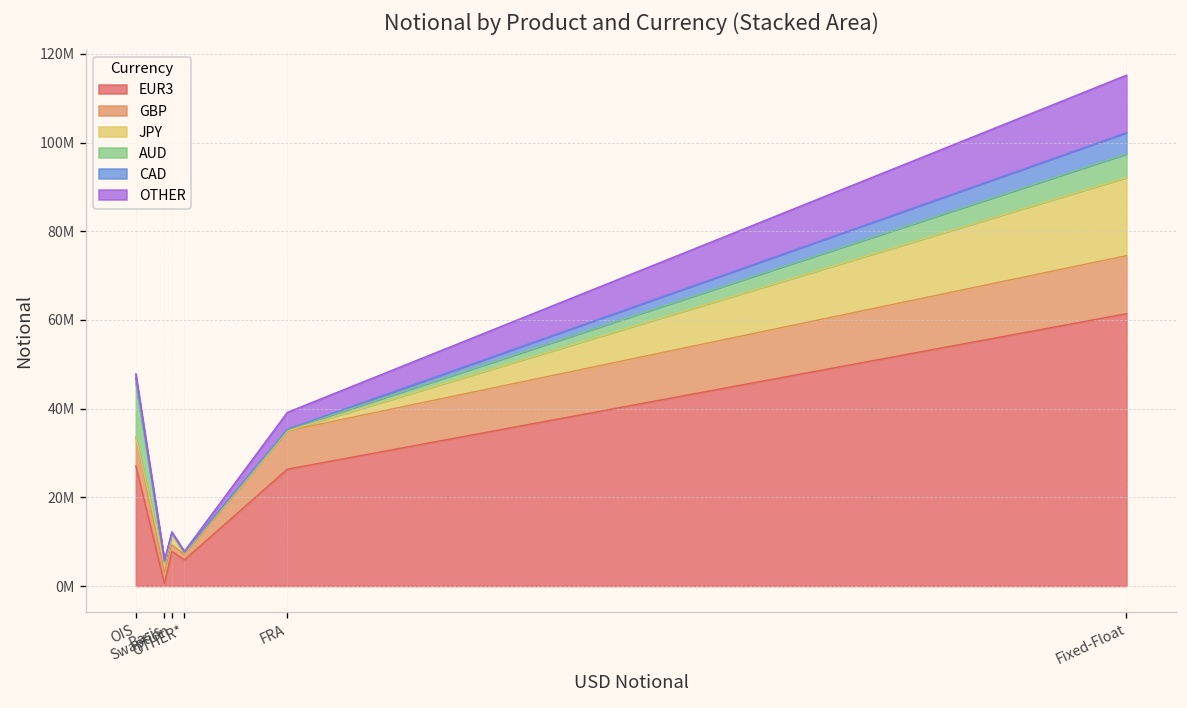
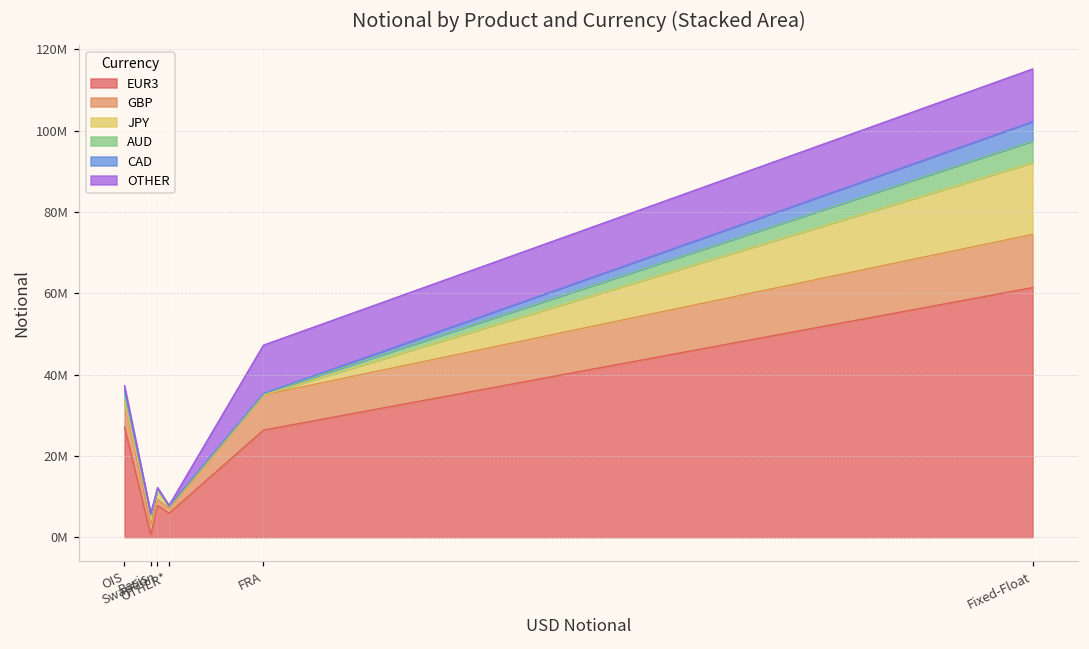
  {
    "JPY": {
      "Fixed-Float": 18000000
    },
    "AUD": {
-     "OIS": 12000000,
+     "OIS": 1000000,
      "Fixed-Float": 5000000
    },
    "CAD": {
      "OIS": 1000000,
      "Fixed-Float": 5000000
    },
    "OTHER": {
      "OIS": 1000000,
-     "FRA": 4000000,
+     "FRA": 12000000,
      "Fixed-Float": 13000000
    }
  }
